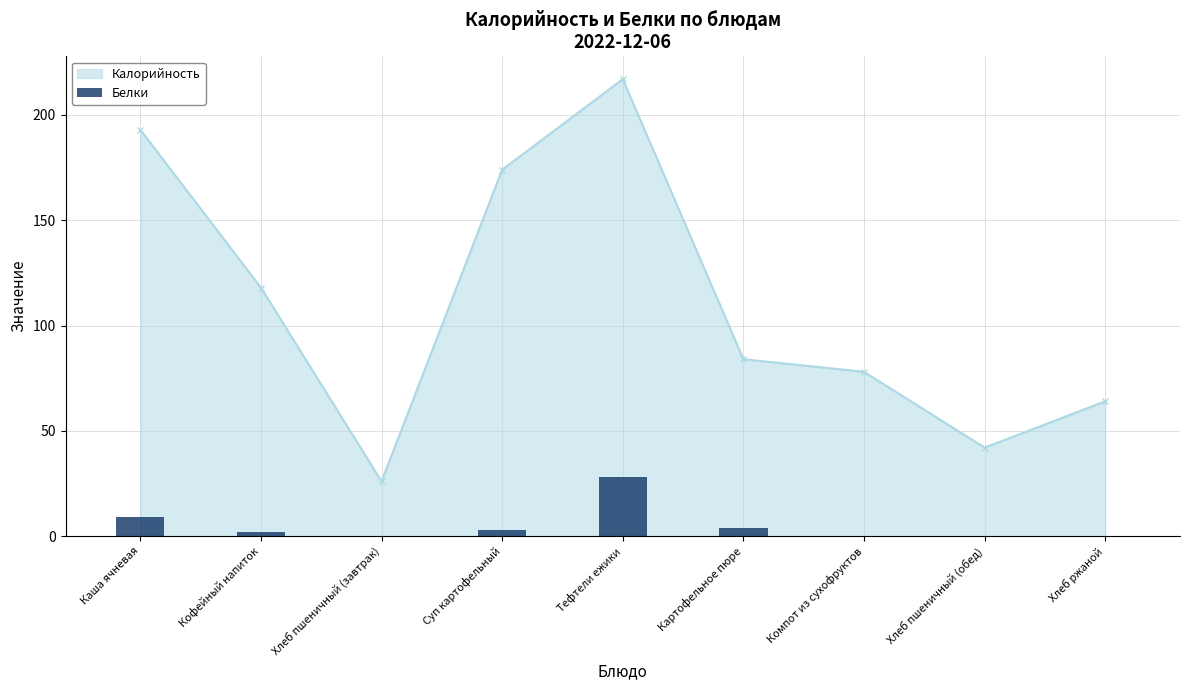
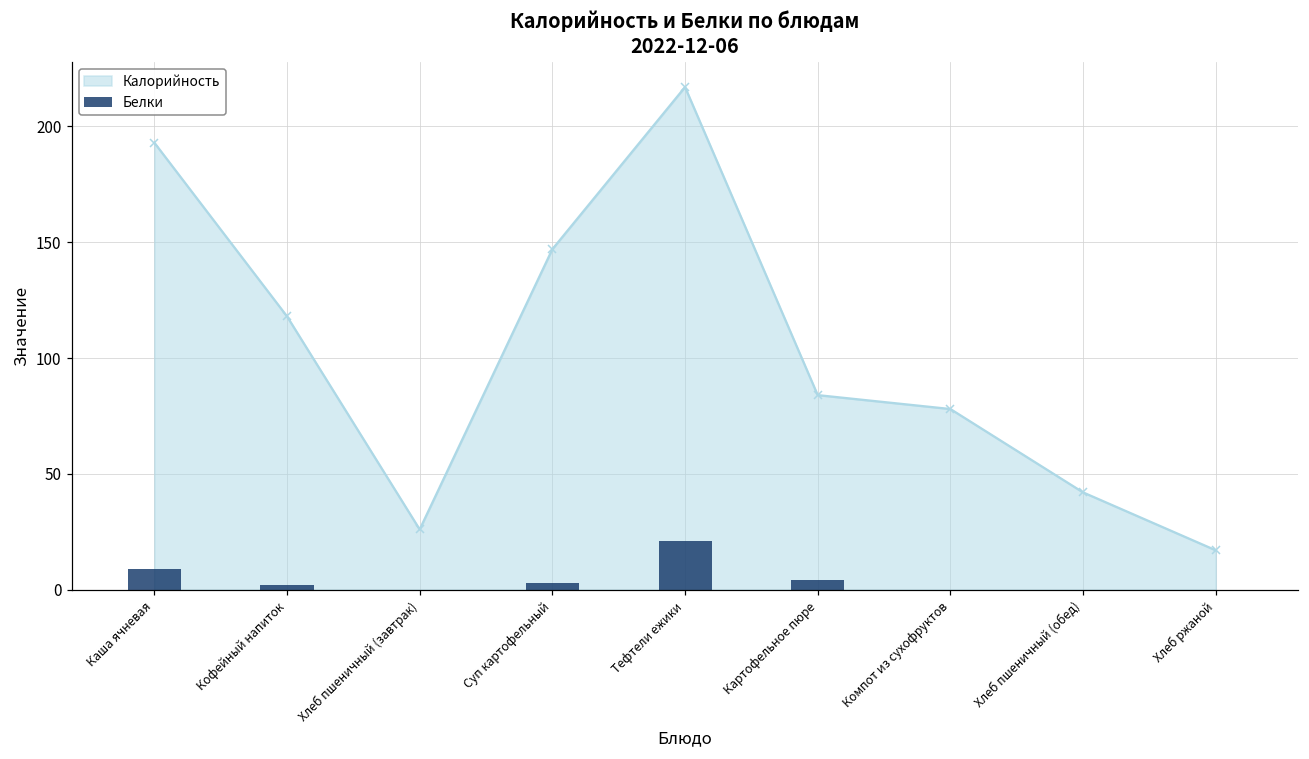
  {
    "Калорийность": {
      "Каша ячневая": 193,
      "Кофейный напиток": 118,
      "Хлеб пшеничный (завтрак)": 26,
-     "Суп картофельный": 174,
+     "Суп картофельный": 147,
      "Тефтели ежики": 217,
      "Картофельное пюре": 84,
      "Компот из сухофруктов": 78,
      "Хлеб пшеничный (обед)": 42,
-     "Хлеб ржаной": 64
+     "Хлеб ржаной": 17
    },
    "Белки": {
      "Каша ячневая": 9,
      "Кофейный напиток": 2,
      "Хлеб пшеничный (завтрак)": 0,
      "Суп картофельный": 3,
-     "Тефтели ежики": 28,
+     "Тефтели ежики": 21,
      "Картофельное пюре": 4,
      "Компот из сухофруктов": 0,
      "Хлеб пшеничный (обед)": 0,
      "Хлеб ржаной": 0
    }
  }
